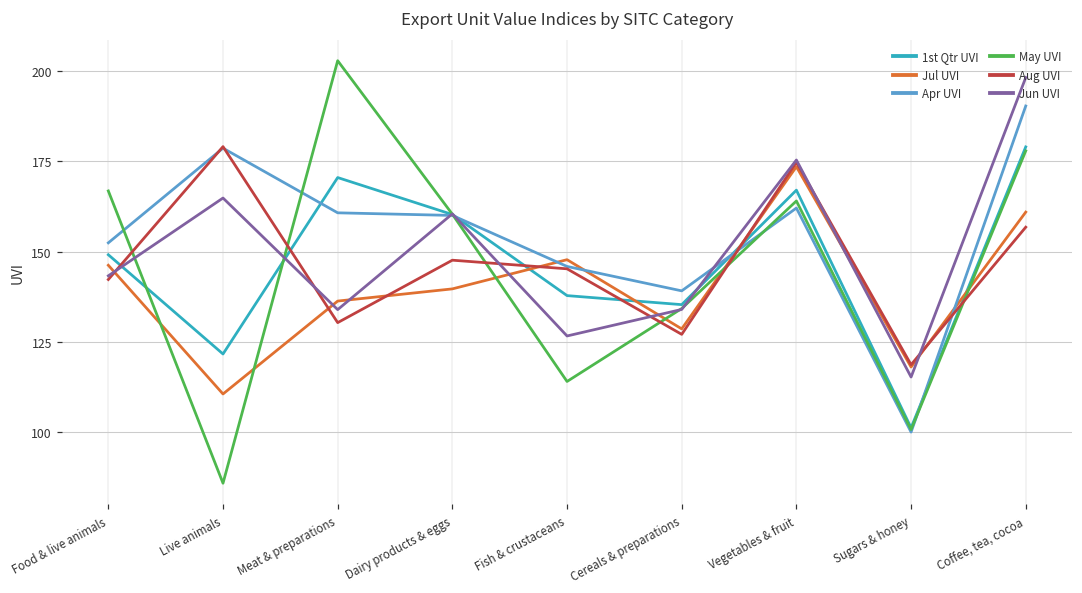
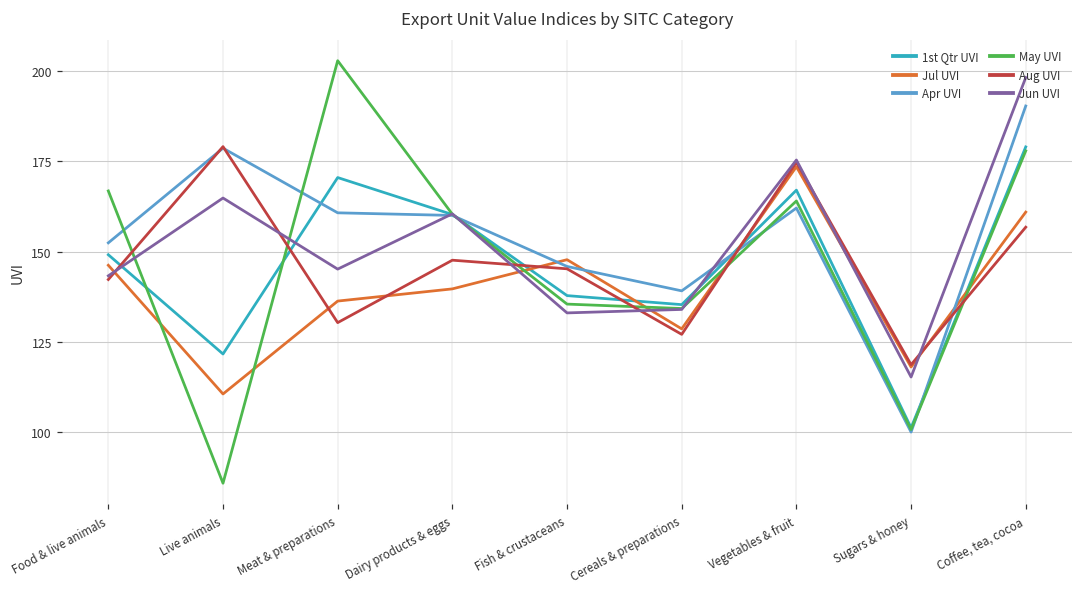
  {
    "May UVI": {
      "Food & live animals": 167,
      "Live animals": 86,
      "Meat & preparations": 203,
-     "Fish & crustaceans": 114,
+     "Fish & crustaceans": 135,
      "Vegetables & fruit": 164,
      "Coffee, tea, cocoa": 178
    },
    "Jun UVI": {
      "Food & live animals": 143,
      "Live animals": 165,
-     "Meat & preparations": 134,
-     "Fish & crustaceans": 127,
+     "Meat & preparations": 145,
+     "Fish & crustaceans": 133,
      "Sugars & honey": 115,
      "Coffee, tea, cocoa": 198
    }
  }
